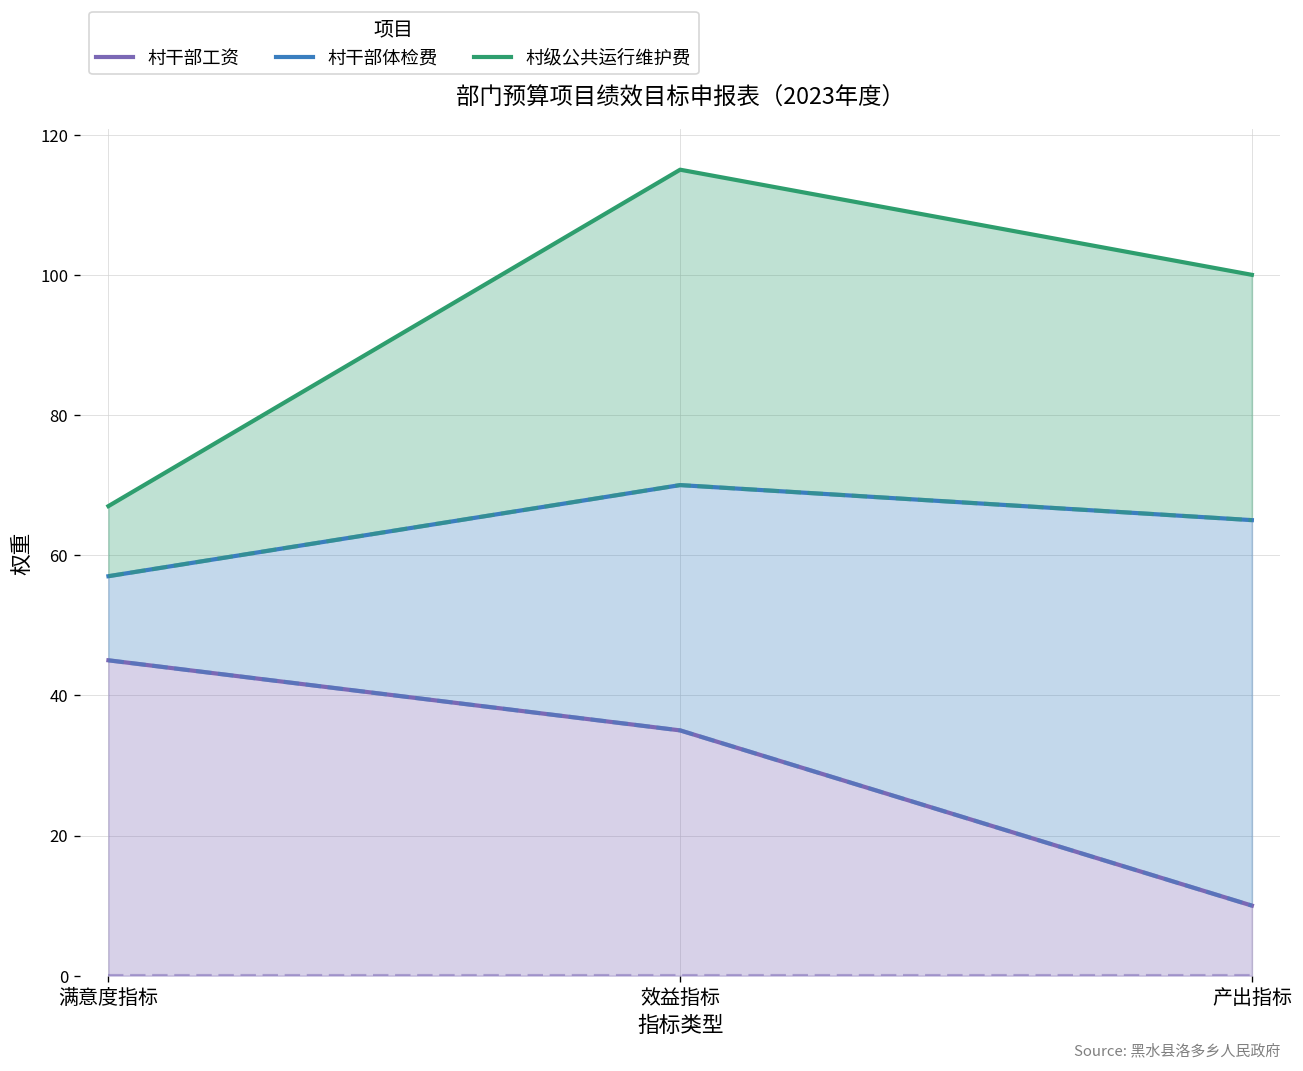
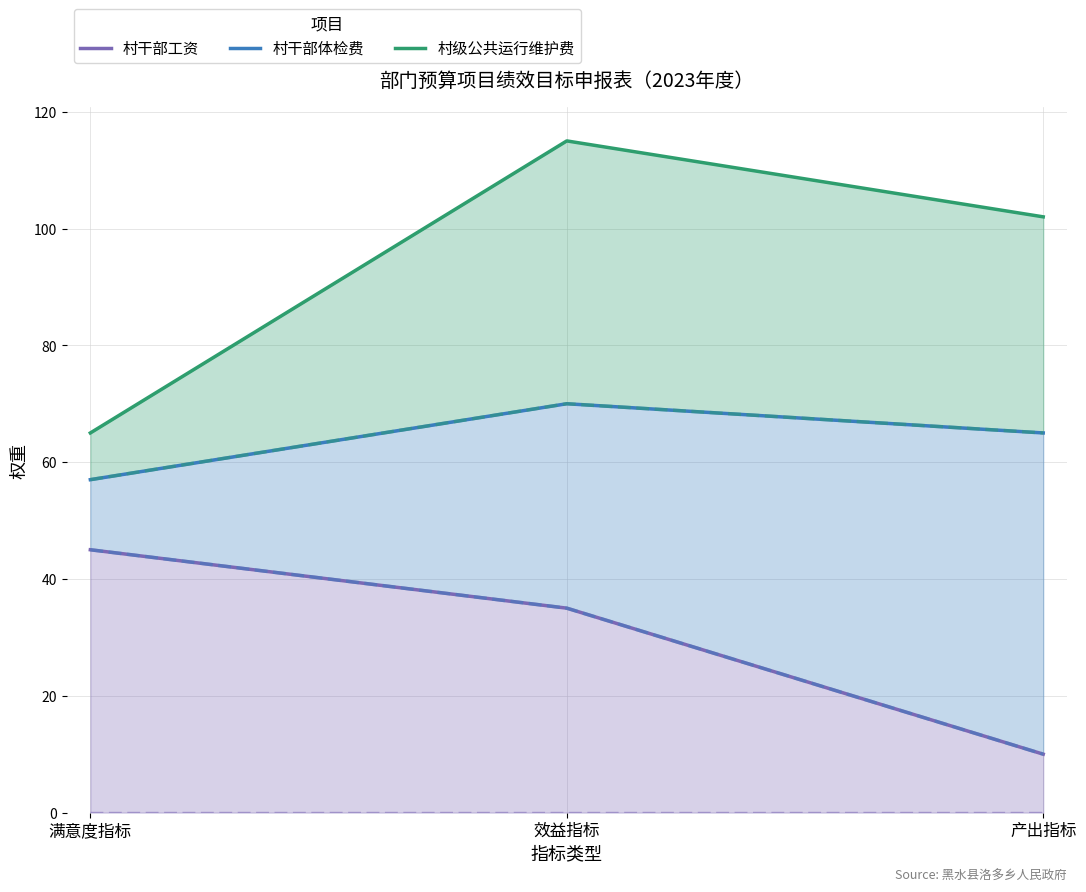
  {
    "村干部体检费": {
      "满意度指标": 12,
      "效益指标": 35,
      "产出指标": 55
    },
    "村级公共运行维护费": {
-     "满意度指标": 10,
+     "满意度指标": 8,
      "效益指标": 45,
-     "产出指标": 35
+     "产出指标": 37
    }
  }
